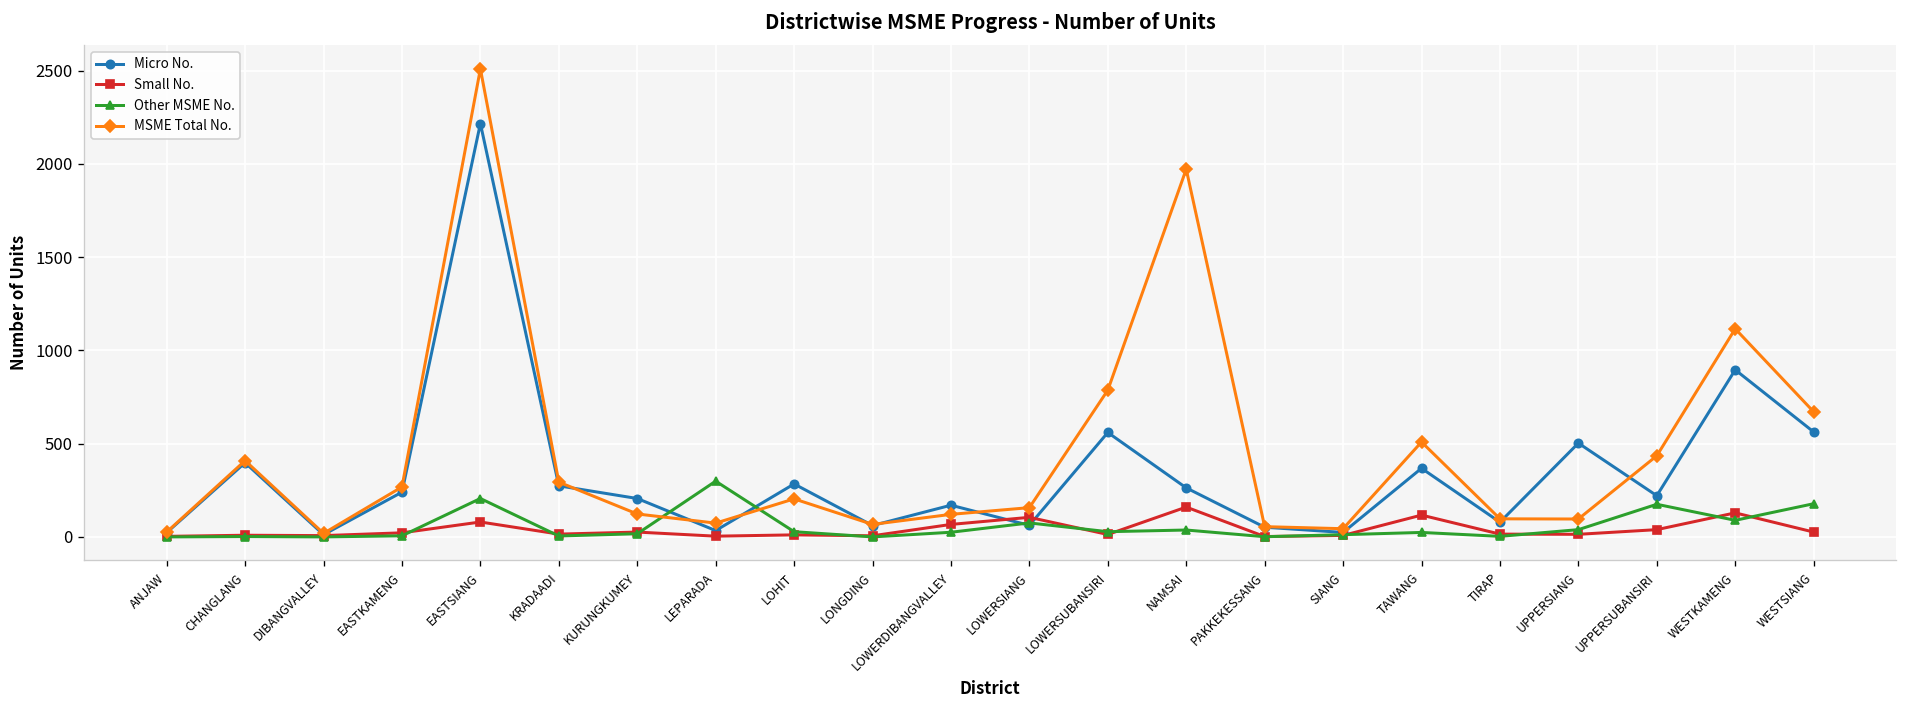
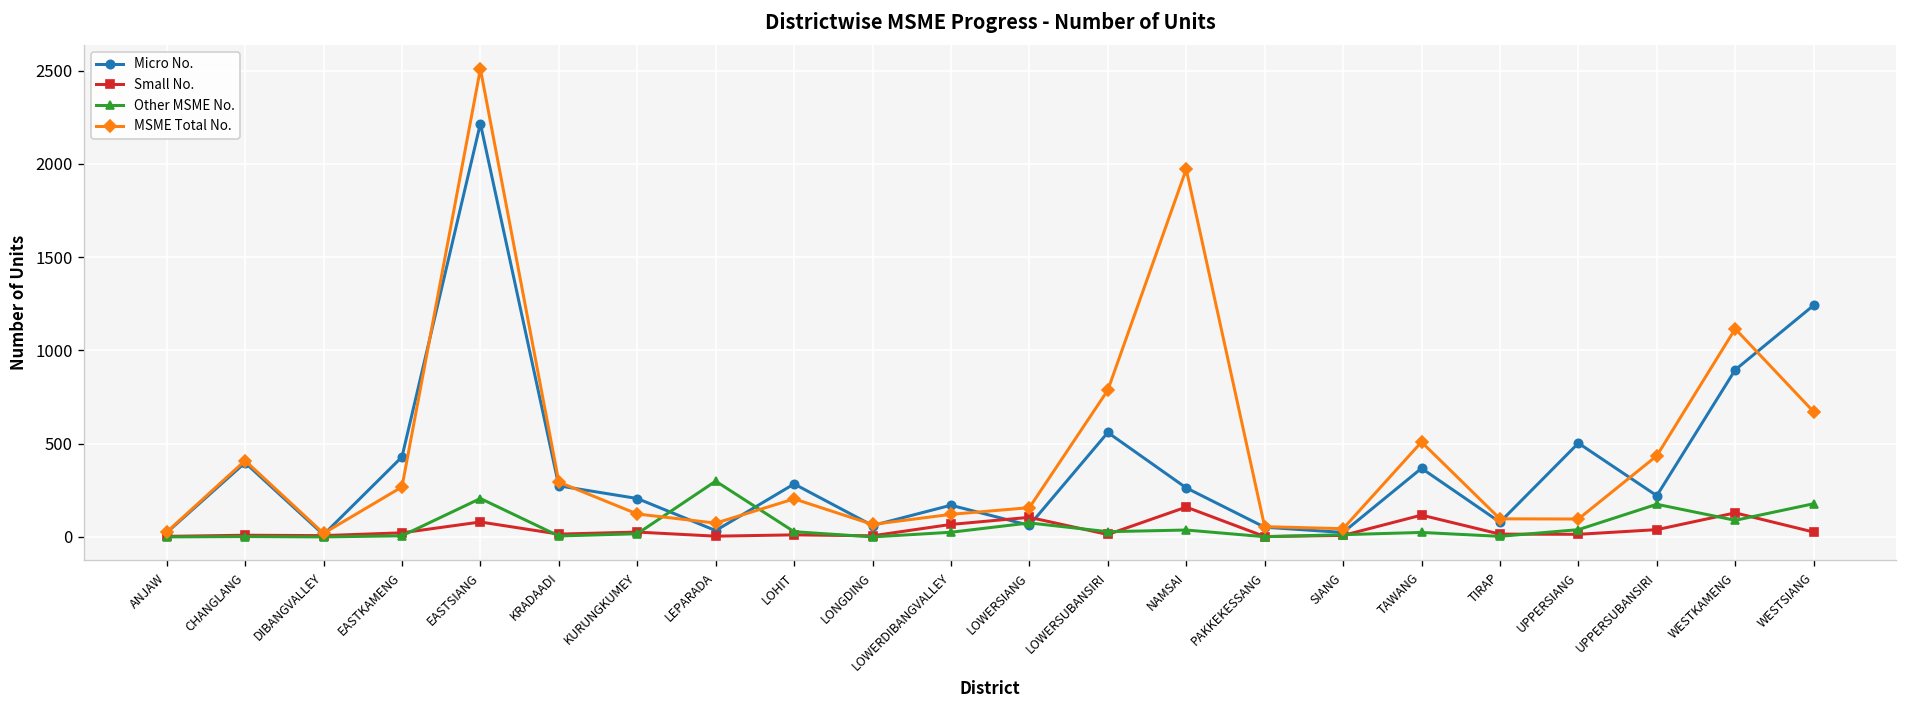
  {
    "Micro No.": {
-     "EASTKAMENG": 240,
+     "EASTKAMENG": 430,
      "EASTSIANG": 2220,
      "KRADAADI": 270,
      "KURUNGKUMEY": 210,
      "LEPARADA": 30,
      "LOHIT": 280,
      "LOWERDIBANGVALLEY": 170,
      "LOWERSUBANSIRI": 560,
      "NAMSAI": 260,
      "TAWANG": 370,
      "TIRAP": 80,
      "UPPERSIANG": 500,
      "UPPERSUBANSIRI": 220,
      "WESTKAMENG": 900,
-     "WESTSIANG": 560
+     "WESTSIANG": 1240
    },
    "Small No.": {
      "EASTSIANG": 80,
      "LEPARADA": 0,
      "LOHIT": 10,
      "LOWERDIBANGVALLEY": 70,
      "LOWERSIANG": 110,
      "NAMSAI": 160,
      "TAWANG": 120,
      "UPPERSIANG": 10,
      "UPPERSUBANSIRI": 40,
      "WESTKAMENG": 130,
      "WESTSIANG": 30
    },
    "Other MSME No.": {
      "EASTSIANG": 210,
      "LEPARADA": 300,
      "LOHIT": 30,
      "LOWERDIBANGVALLEY": 30,
      "NAMSAI": 40,
      "TAWANG": 20,
      "UPPERSIANG": 40,
      "UPPERSUBANSIRI": 180,
      "WESTKAMENG": 90,
      "WESTSIANG": 180
    },
    "MSME Total No.": {
      "EASTKAMENG": 270,
      "EASTSIANG": 2510,
      "KRADAADI": 290,
      "KURUNGKUMEY": 120,
      "LEPARADA": 70,
      "LOHIT": 200,
      "LOWERDIBANGVALLEY": 120,
      "LOWERSIANG": 160,
      "LOWERSUBANSIRI": 790,
      "NAMSAI": 1970,
      "SIANG": 40,
      "TAWANG": 510,
      "TIRAP": 100,
      "UPPERSIANG": 100,
      "UPPERSUBANSIRI": 440,
      "WESTKAMENG": 1120,
      "WESTSIANG": 670
    }
  }
